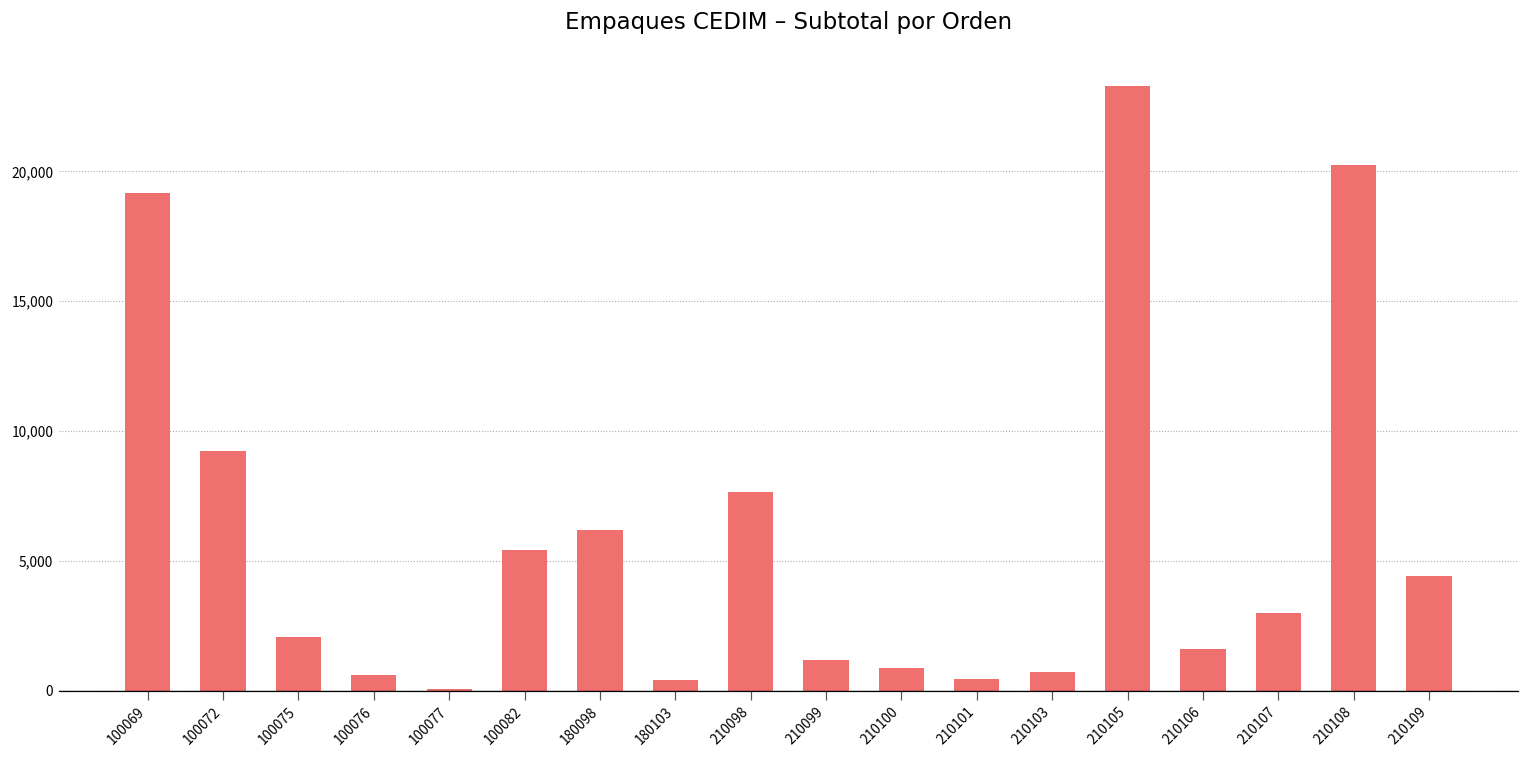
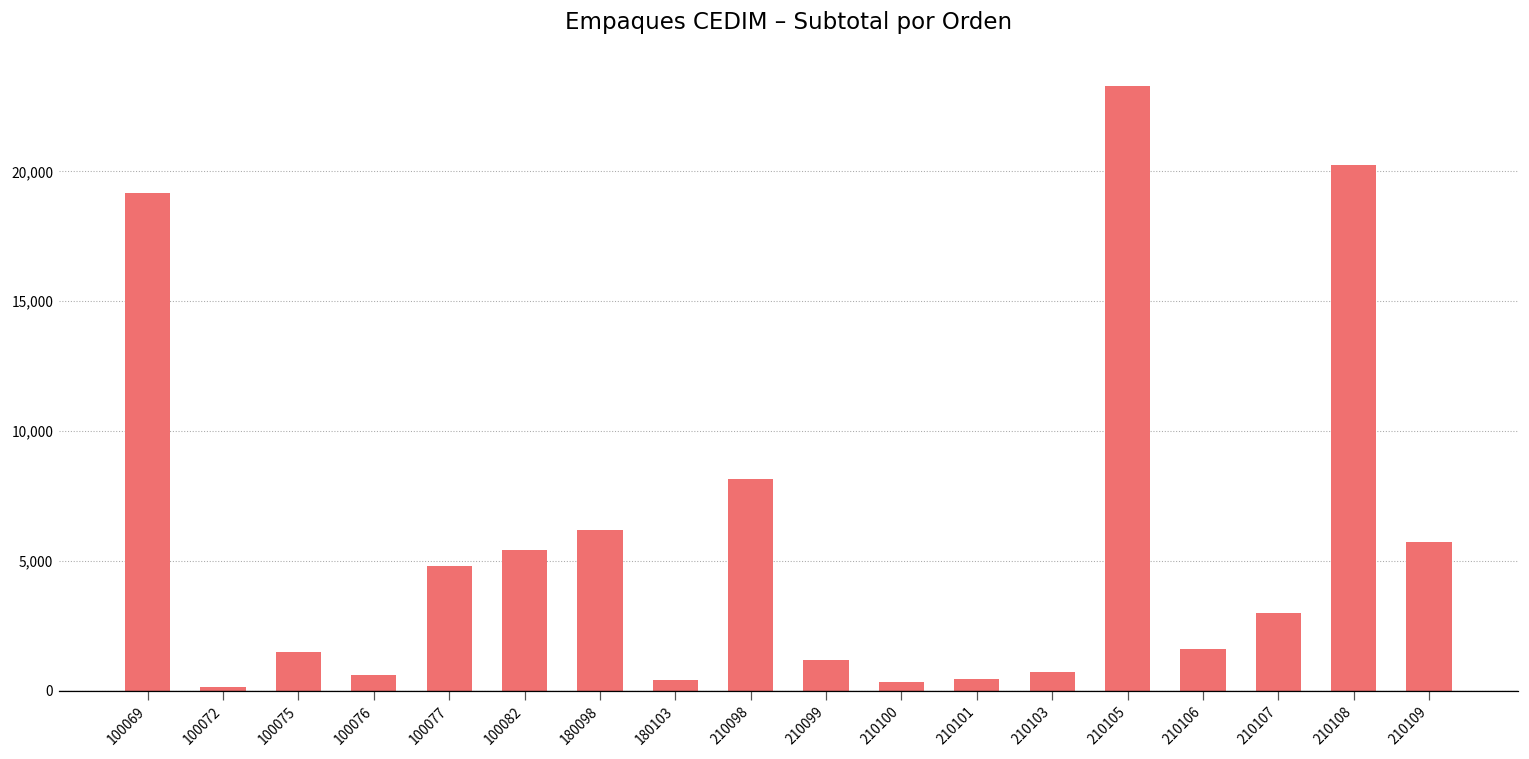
  {
    "100069": "19,200",
-   "100072": "9,200",
-   "100075": "2,100",
+   "100072": "200",
+   "100075": "1,500",
    "100076": "600",
-   "100077": "100",
+   "100077": "4,800",
    "100082": "5,400",
    "180098": "6,200",
    "180103": "400",
-   "210098": "7,700",
+   "210098": "8,100",
    "210099": "1,200",
-   "210100": "900",
+   "210100": "300",
    "210101": "500",
    "210103": "700",
    "210105": "23,300",
    "210106": "1,600",
    "210107": "3,000",
    "210108": "20,200",
-   "210109": "4,400"
+   "210109": "5,700"
  }
